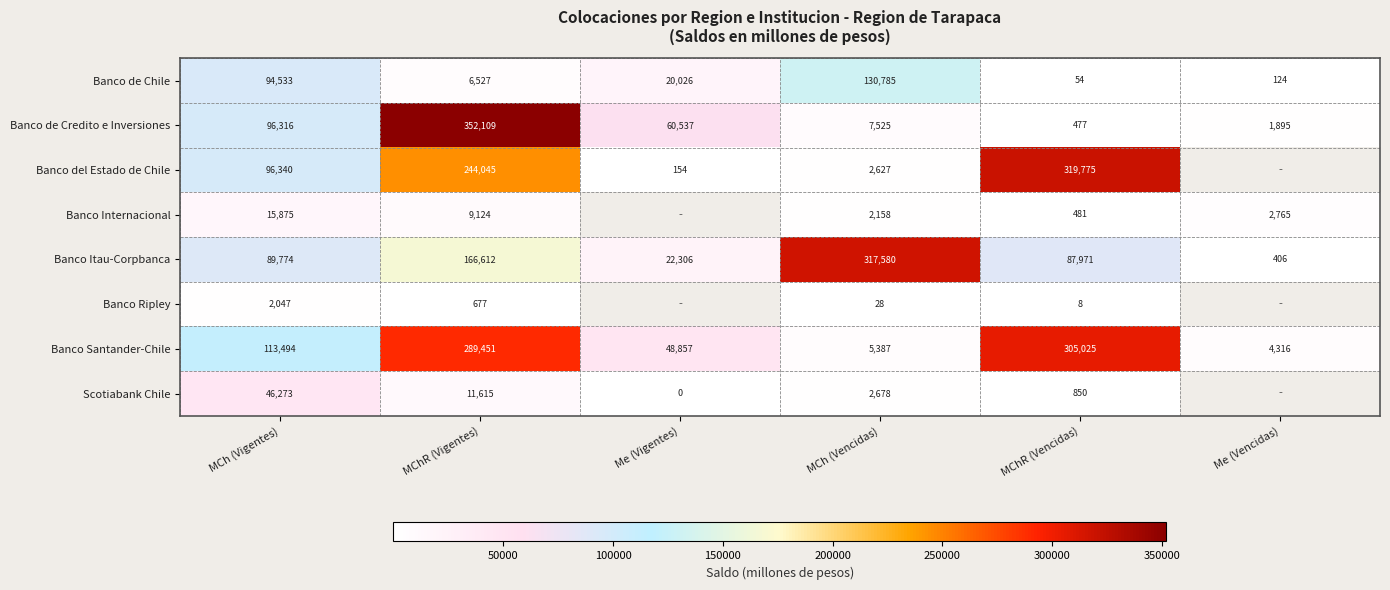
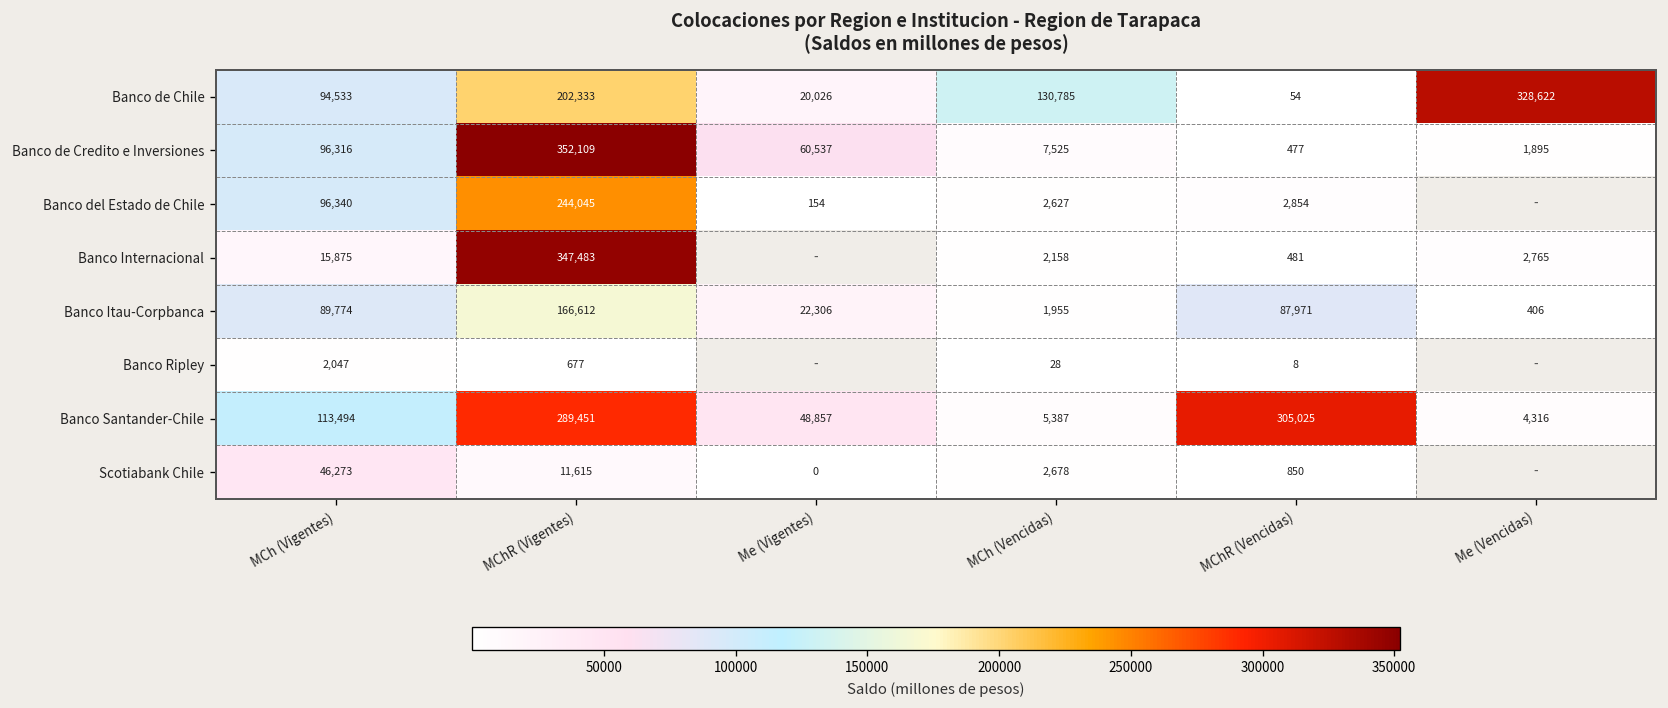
  {
    "Banco de Chile": {
      "MCh (Vigentes)": "94,533",
-     "MChR (Vigentes)": "6,527",
+     "MChR (Vigentes)": "202,333",
      "Me (Vigentes)": "20,026",
      "MCh (Vencidas)": "130,785",
      "MChR (Vencidas)": "54",
-     "Me (Vencidas)": "124"
+     "Me (Vencidas)": "328,622"
    },
    "Banco de Credito e Inversiones": {
      "MCh (Vigentes)": "96,316",
      "MChR (Vigentes)": "352,109",
      "Me (Vigentes)": "60,537",
      "MCh (Vencidas)": "7,525",
      "MChR (Vencidas)": "477",
      "Me (Vencidas)": "1,895"
    },
    "Banco del Estado de Chile": {
      "MCh (Vigentes)": "96,340",
      "MChR (Vigentes)": "244,045",
      "Me (Vigentes)": "154",
      "MCh (Vencidas)": "2,627",
-     "MChR (Vencidas)": "319,775"
+     "MChR (Vencidas)": "2,854"
    },
    "Banco Internacional": {
      "MCh (Vigentes)": "15,875",
-     "MChR (Vigentes)": "9,124",
+     "MChR (Vigentes)": "347,483",
      "MCh (Vencidas)": "2,158",
      "MChR (Vencidas)": "481",
      "Me (Vencidas)": "2,765"
    },
    "Banco Itau-Corpbanca": {
      "MCh (Vigentes)": "89,774",
      "MChR (Vigentes)": "166,612",
      "Me (Vigentes)": "22,306",
-     "MCh (Vencidas)": "317,580",
+     "MCh (Vencidas)": "1,955",
      "MChR (Vencidas)": "87,971",
      "Me (Vencidas)": "406"
    },
    "Banco Ripley": {
      "MCh (Vigentes)": "2,047",
      "MChR (Vigentes)": "677",
      "MCh (Vencidas)": "28",
      "MChR (Vencidas)": "8"
    },
    "Banco Santander-Chile": {
      "MCh (Vigentes)": "113,494",
      "MChR (Vigentes)": "289,451",
      "Me (Vigentes)": "48,857",
      "MCh (Vencidas)": "5,387",
      "MChR (Vencidas)": "305,025",
      "Me (Vencidas)": "4,316"
    },
    "Scotiabank Chile": {
      "MCh (Vigentes)": "46,273",
      "MChR (Vigentes)": "11,615",
      "Me (Vigentes)": "0",
      "MCh (Vencidas)": "2,678",
      "MChR (Vencidas)": "850"
    }
  }
